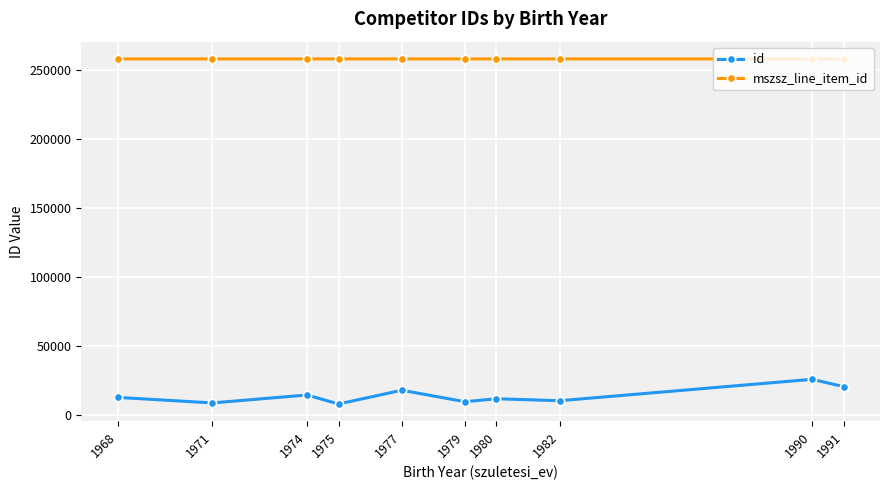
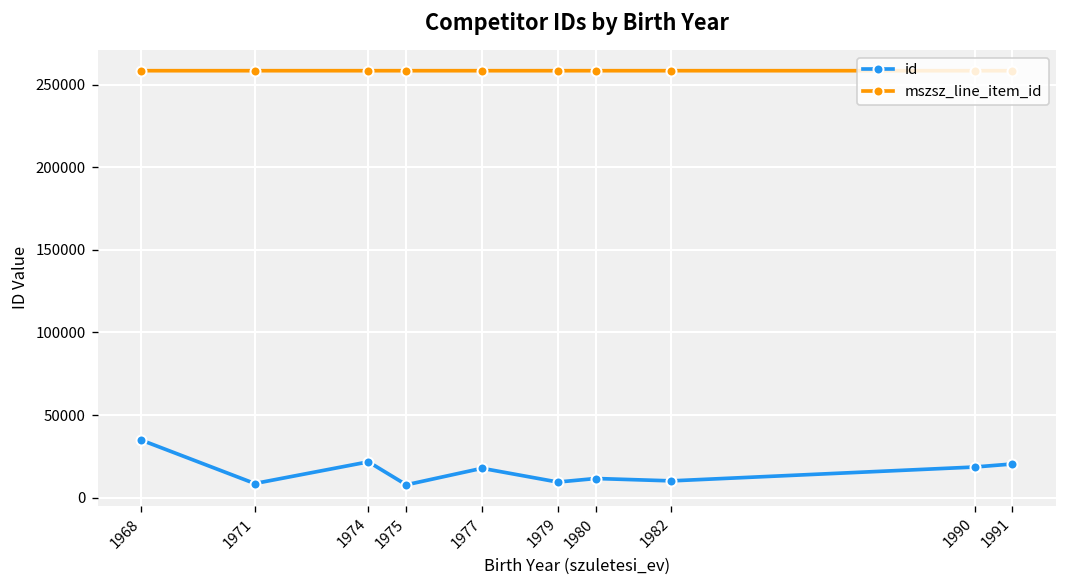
  {
    "id": {
-     "1968": 13000,
+     "1968": 35000,
      "1971": 9000,
-     "1974": 14000,
+     "1974": 22000,
      "1975": 8000,
      "1977": 18000,
      "1979": 9000,
      "1980": 12000,
      "1982": 10000,
-     "1990": 26000,
+     "1990": 19000,
      "1991": 20000
    },
    "mszsz_line_item_id": {
      "1968": 258000,
      "1971": 258000,
      "1974": 258000,
      "1975": 258000,
      "1977": 258000,
      "1979": 258000,
      "1980": 258000,
      "1982": 258000
    }
  }
